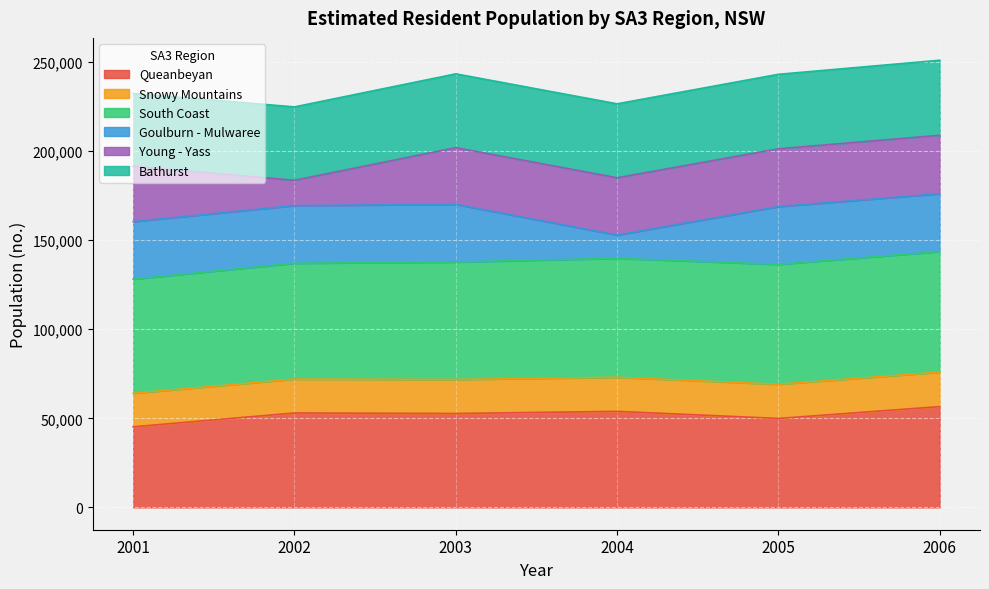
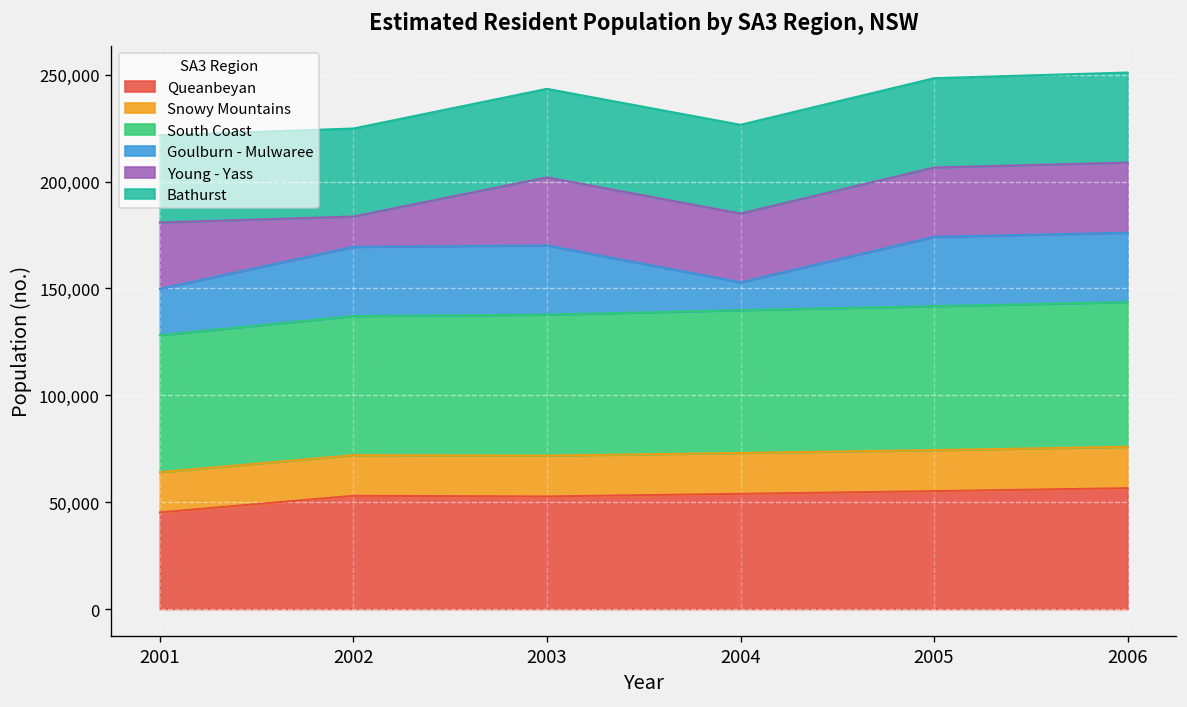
  {
    "Queanbeyan": {
      "2001": "45,000",
      "2002": "53,000",
      "2003": "53,000",
      "2004": "54,000",
-     "2005": "50,000",
+     "2005": "55,000",
      "2006": "57,000"
    },
    "Snowy Mountains": {
      "2001": "19,000",
      "2002": "19,000",
      "2003": "19,000",
      "2004": "19,000",
      "2005": "19,000",
      "2006": "19,000"
    },
    "Goulburn - Mulwaree": {
-     "2001": "32,000",
+     "2001": "22,000",
      "2002": "32,000",
      "2003": "32,000",
      "2004": "13,000",
      "2005": "32,000",
      "2006": "32,000"
    },
    "Young - Yass": {
      "2002": "14,000",
      "2003": "32,000",
      "2004": "32,000",
      "2005": "32,000",
      "2006": "33,000"
    }
  }
